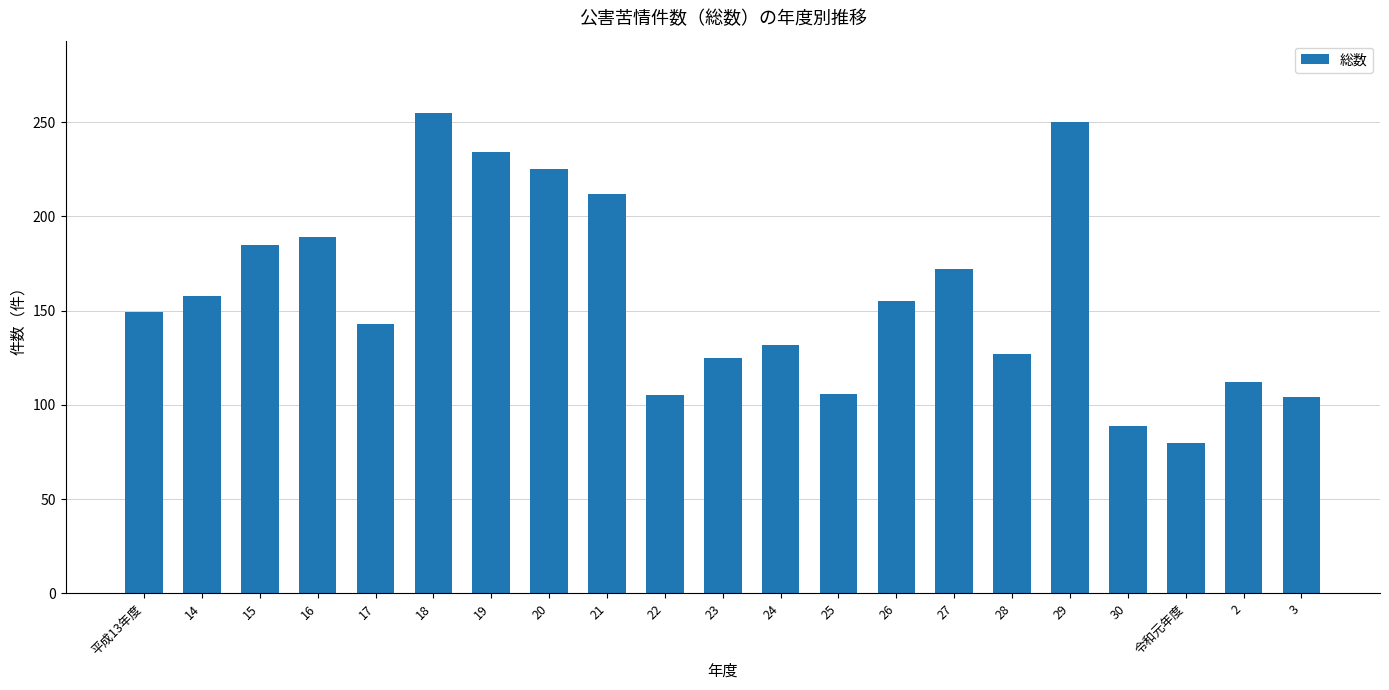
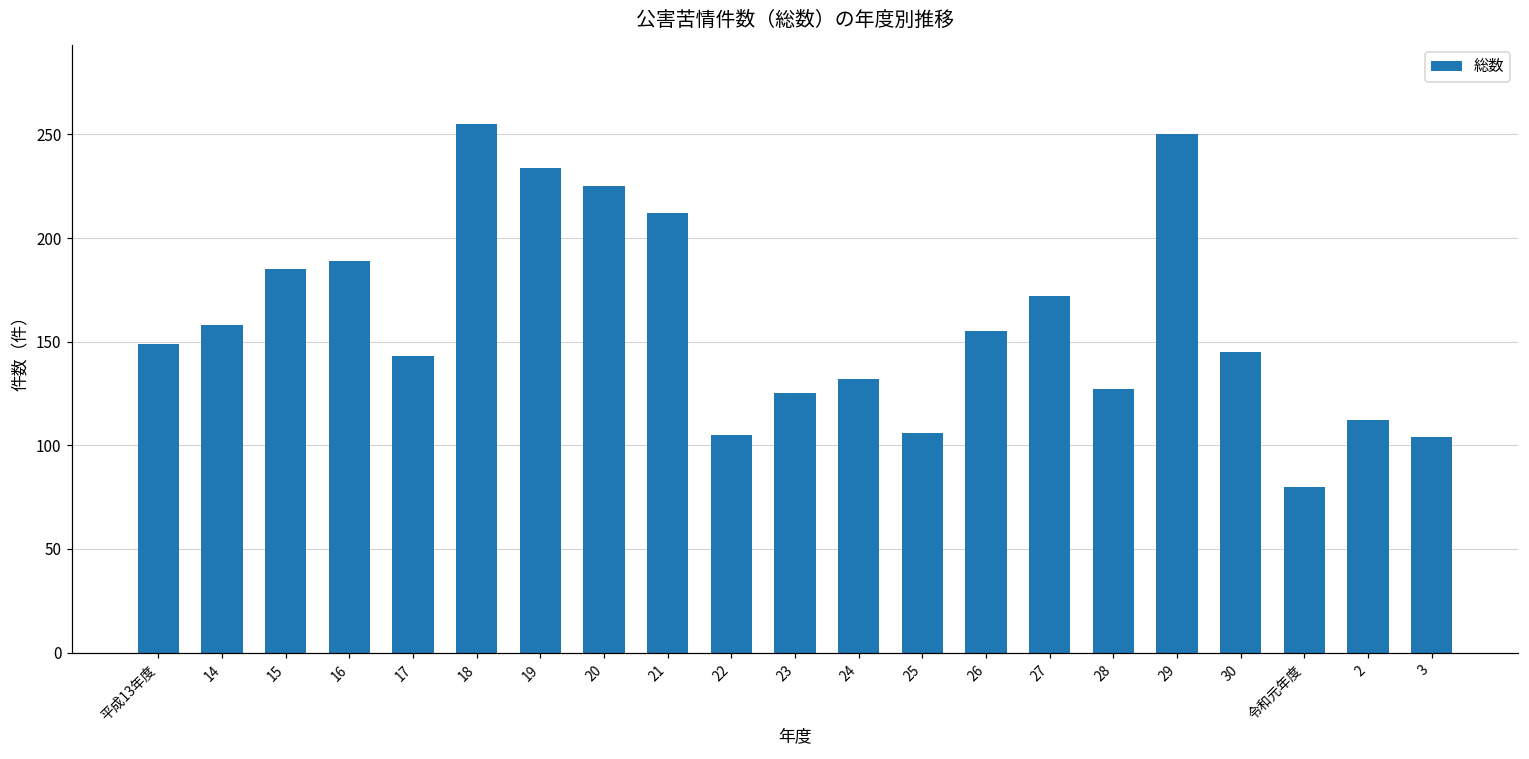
  {
    "平成13年度": 149,
    "14": 158,
    "15": 185,
    "16": 189,
    "17": 143,
    "18": 255,
    "19": 234,
    "20": 225,
    "21": 212,
    "22": 105,
    "23": 125,
    "24": 132,
    "25": 106,
    "26": 155,
    "27": 172,
    "28": 127,
    "29": 250,
-   "30": 89,
+   "30": 145,
    "令和元年度": 80,
    "2": 112,
    "3": 104
  }
